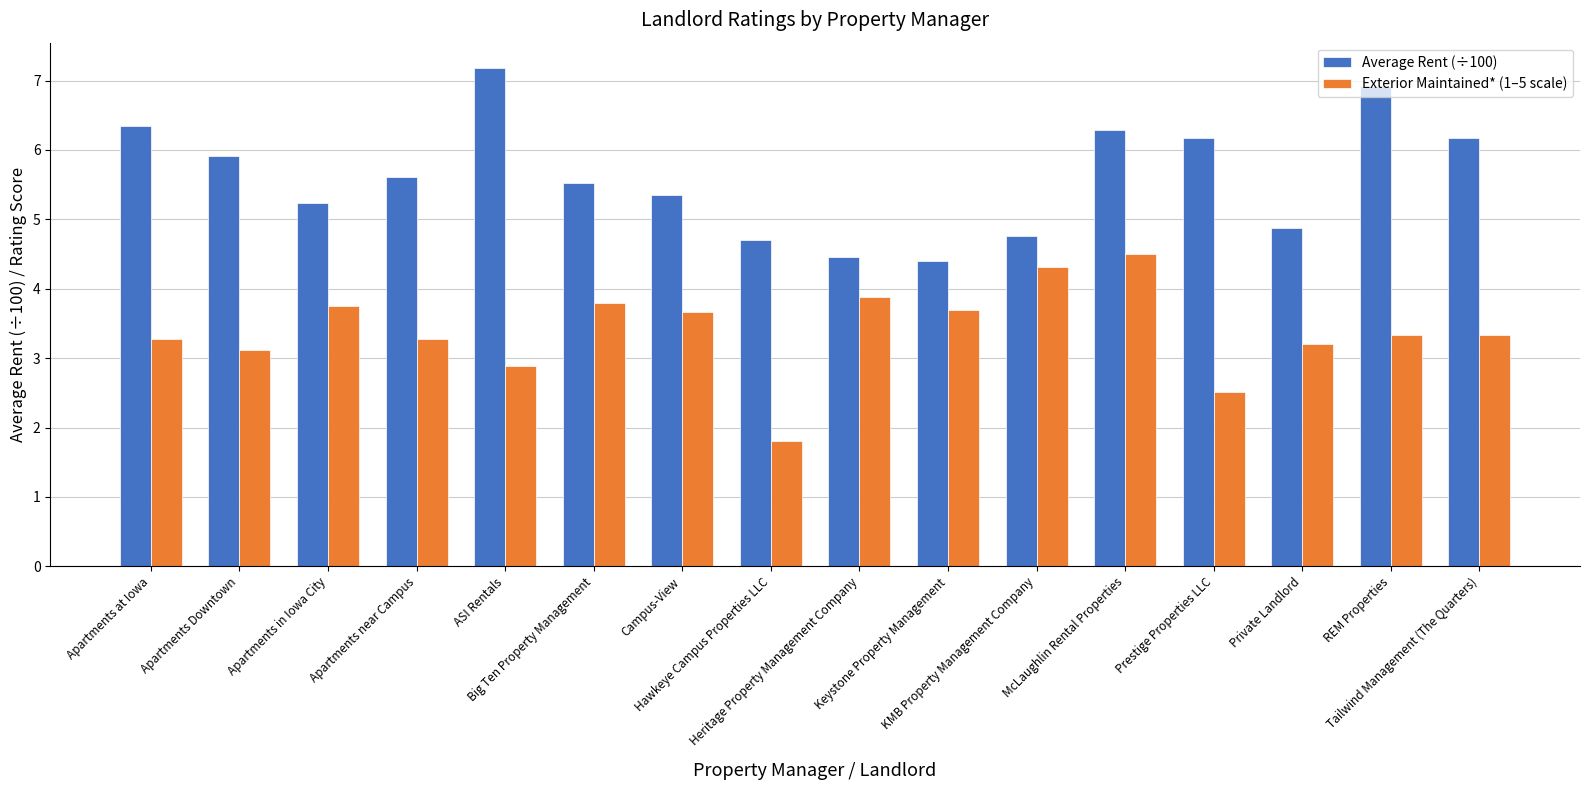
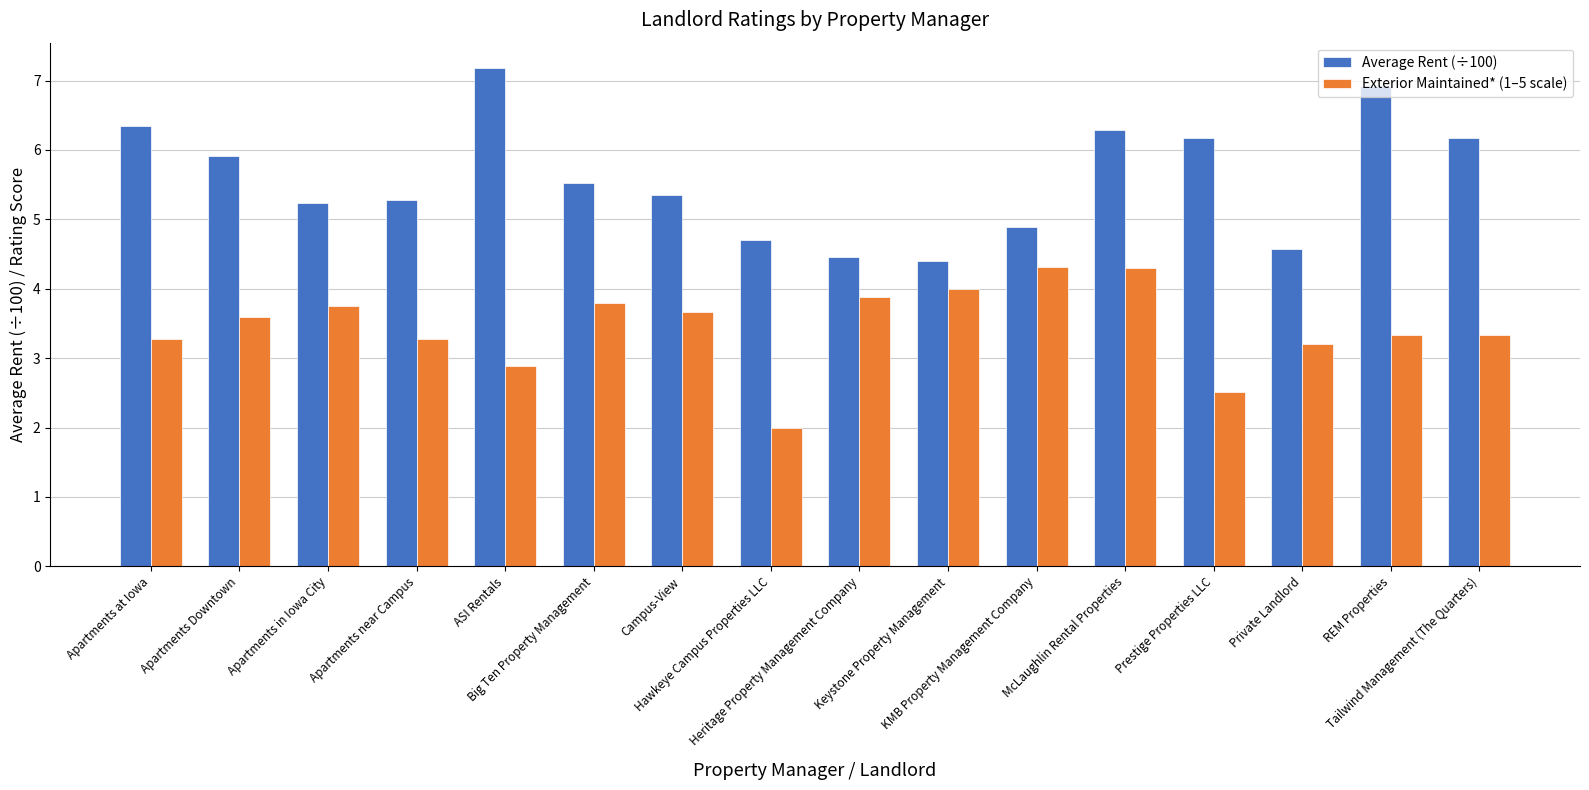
  {
    "Average Rent (÷100)": {
      "Apartments at Iowa": 6.3,
      "Apartments Downtown": 5.9,
      "Apartments in Iowa City": 5.2,
-     "Apartments near Campus": 5.6,
+     "Apartments near Campus": 5.3,
      "ASI Rentals": 7.2,
      "Big Ten Property Management": 5.5,
      "Campus-View": 5.4,
      "Hawkeye Campus Properties LLC": 4.7,
      "Heritage Property Management Company": 4.5,
      "Keystone Property Management": 4.4,
-     "KMB Property Management Company": 4.8,
+     "KMB Property Management Company": 4.9,
      "McLaughlin Rental Properties": 6.3,
      "Prestige Properties LLC": 6.2,
-     "Private Landlord": 4.9,
+     "Private Landlord": 4.6,
      "Tailwind Management (The Quarters)": 6.2
    },
    "Exterior Maintained* (1–5 scale)": {
      "Apartments at Iowa": 3.3,
-     "Apartments Downtown": 3.1,
+     "Apartments Downtown": 3.6,
      "Apartments in Iowa City": 3.8,
      "Apartments near Campus": 3.3,
      "ASI Rentals": 2.9,
      "Big Ten Property Management": 3.8,
      "Campus-View": 3.7,
-     "Hawkeye Campus Properties LLC": 1.8,
+     "Hawkeye Campus Properties LLC": 2.0,
      "Heritage Property Management Company": 3.9,
-     "Keystone Property Management": 3.7,
+     "Keystone Property Management": 4.0,
      "KMB Property Management Company": 4.3,
-     "McLaughlin Rental Properties": 4.5,
+     "McLaughlin Rental Properties": 4.3,
      "Prestige Properties LLC": 2.5,
      "Private Landlord": 3.2,
      "REM Properties": 3.3,
      "Tailwind Management (The Quarters)": 3.3
    }
  }
